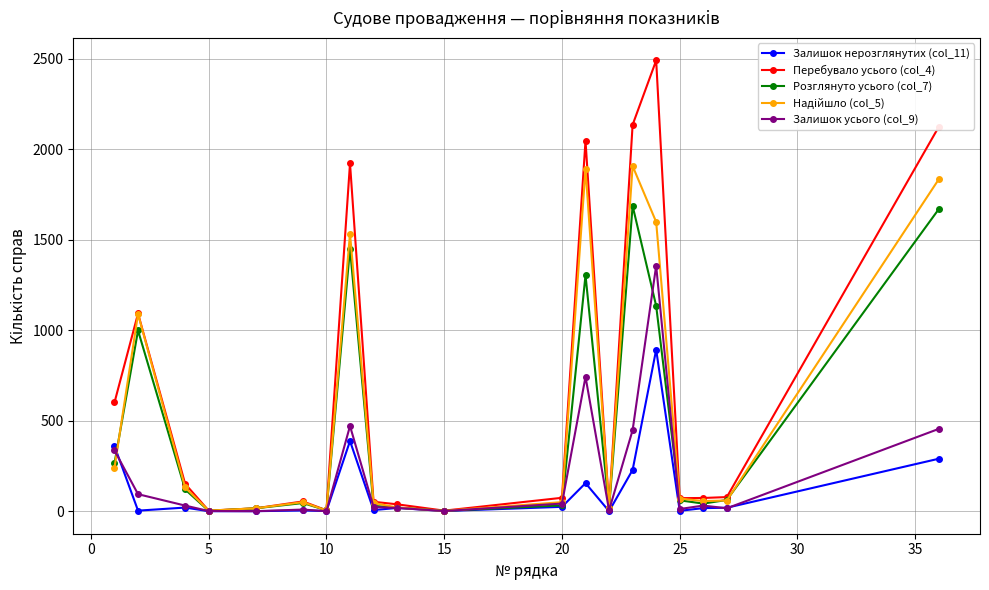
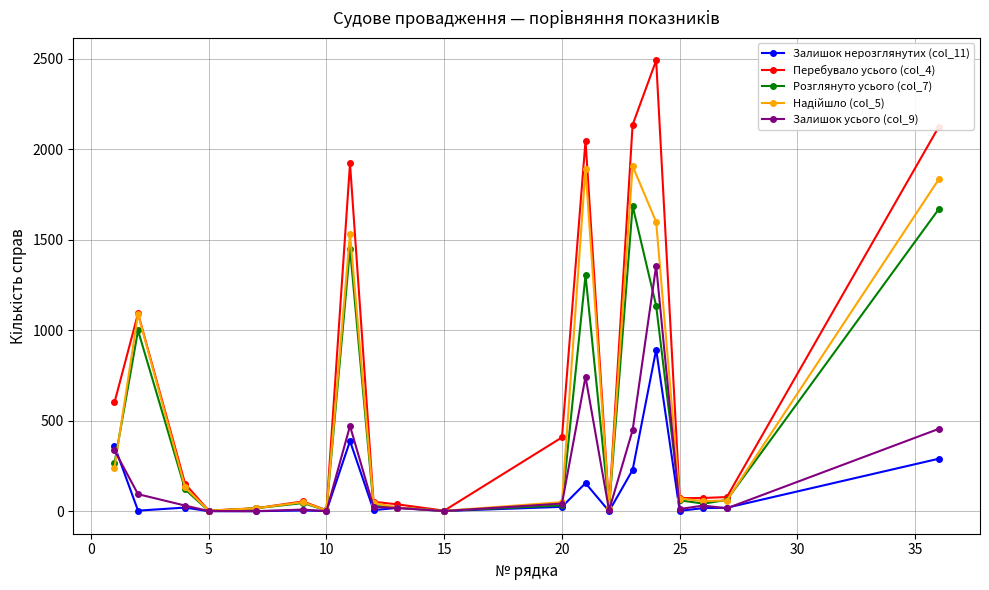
  {
    "Перебувало усього (col_4)": {
-     "20": 70
+     "20": 410
    }
  }
